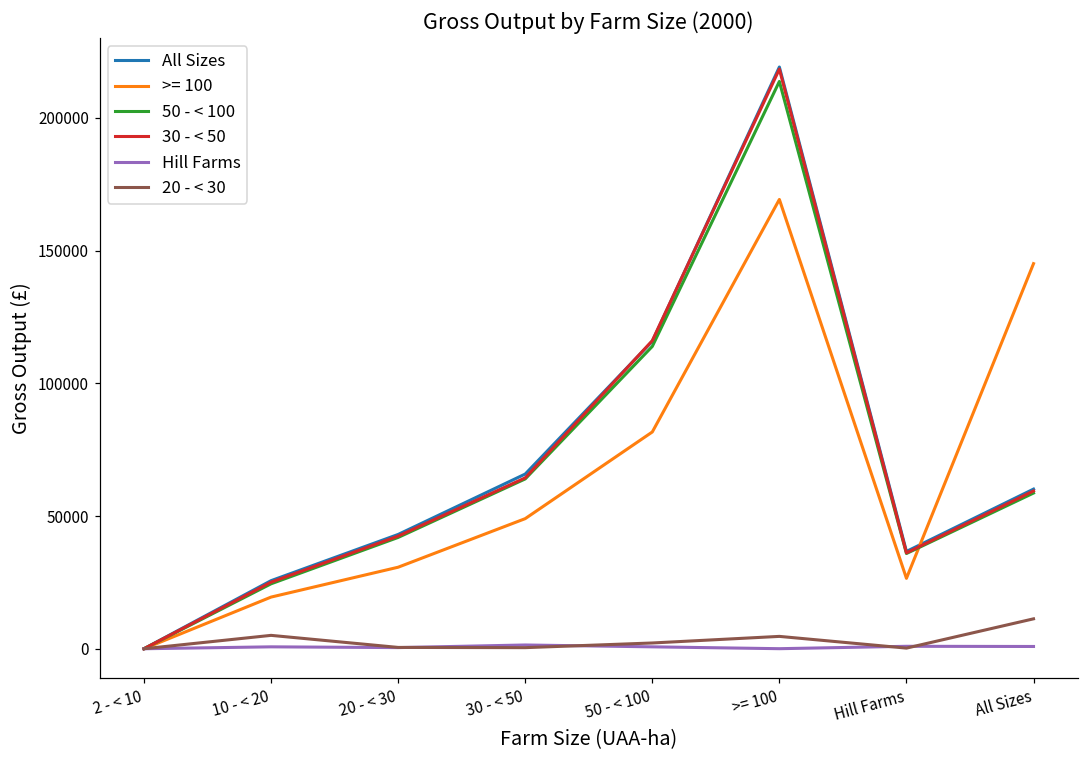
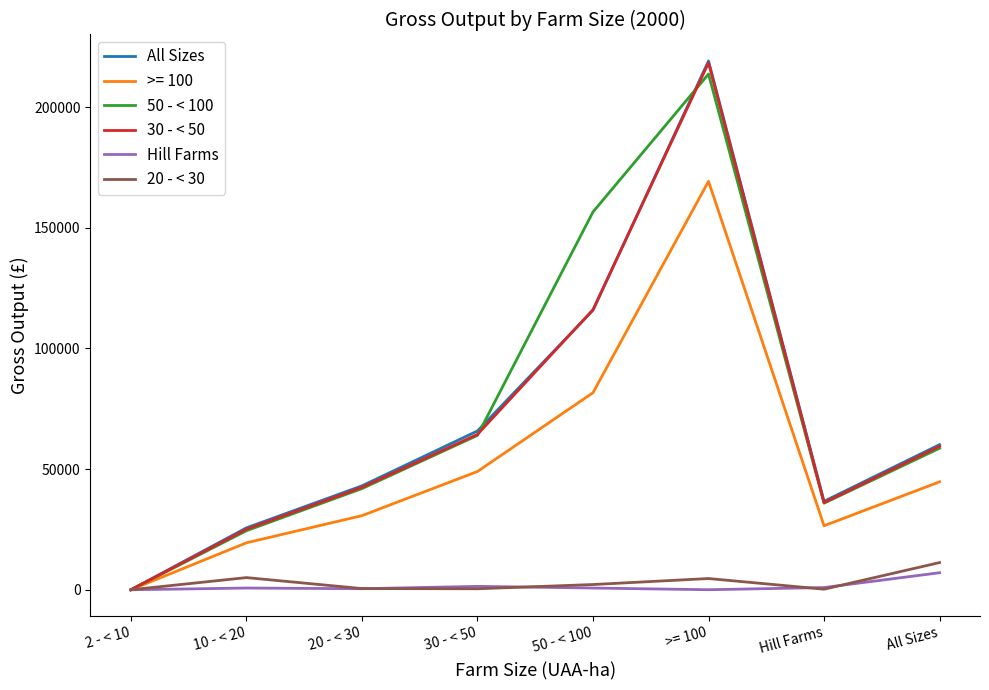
  {
    "All Sizes": {
      "30 - < 50": 66000
    },
    ">= 100": {
      "10 - < 20": 19000,
      "20 - < 30": 31000,
      "30 - < 50": 49000,
      "50 - < 100": 82000,
      ">= 100": 169000,
      "Hill Farms": 27000,
-     "All Sizes": 145000
+     "All Sizes": 45000
    },
    "50 - < 100": {
-     "50 - < 100": 114000,
+     "50 - < 100": 157000,
      ">= 100": 214000
    },
    "Hill Farms": {
      "10 - < 20": 1000,
      "50 - < 100": 1000,
      ">= 100": 0,
-     "All Sizes": 1000
+     "All Sizes": 7000
    },
    "20 - < 30": {
      "10 - < 20": 5000,
      "50 - < 100": 2000,
      ">= 100": 5000,
      "All Sizes": 11000
    }
  }
